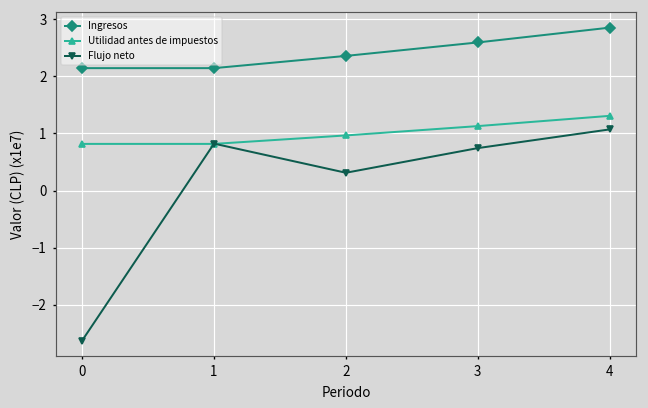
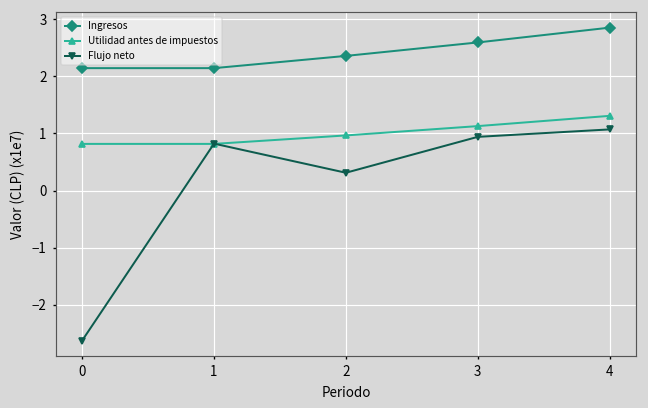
  {
    "Flujo neto": {
      "0": -2.6,
      "2": 0.3,
-     "3": 0.7,
+     "3": 0.9,
      "4": 1.1
    }
  }
